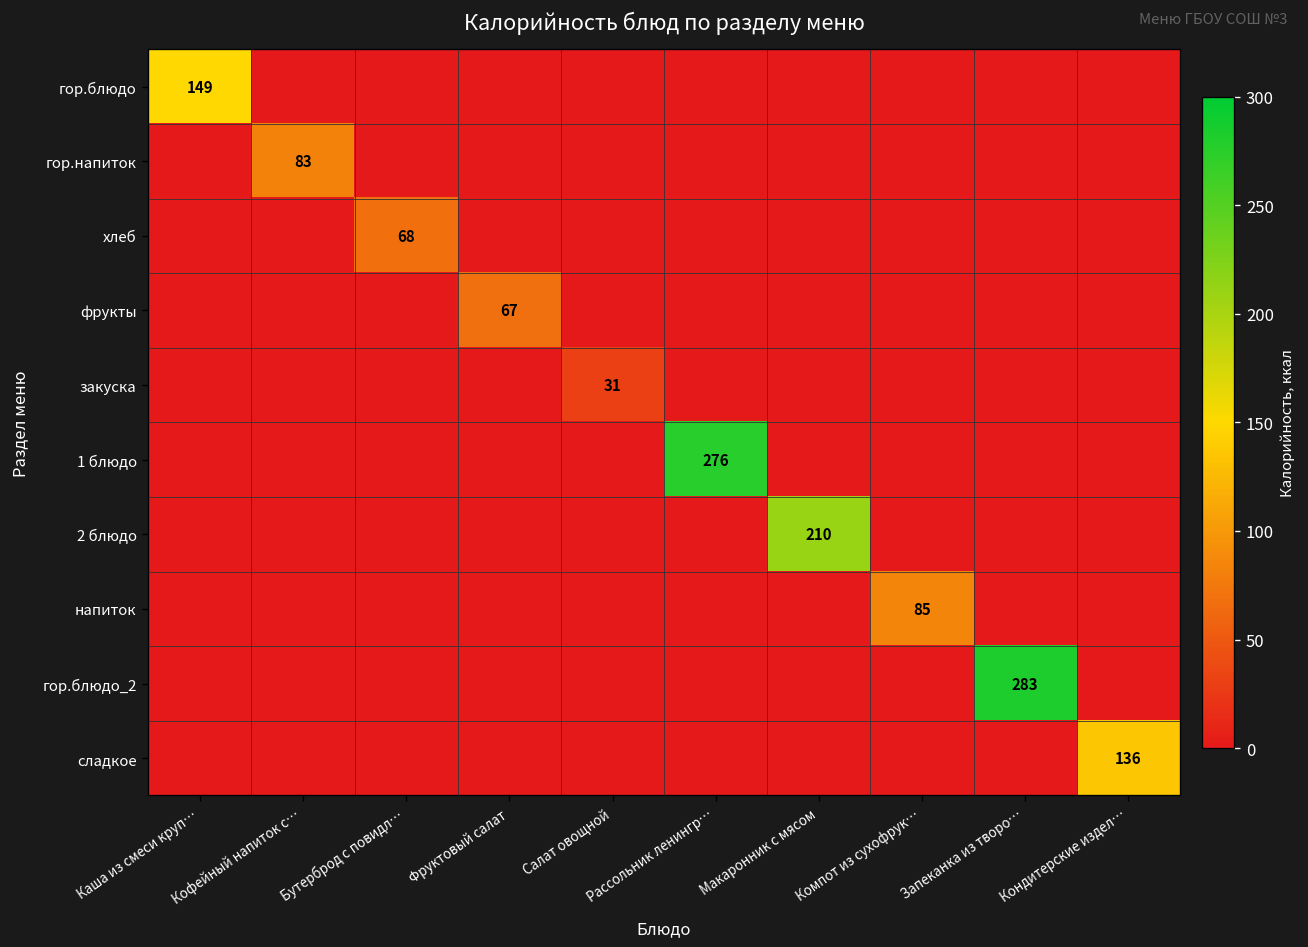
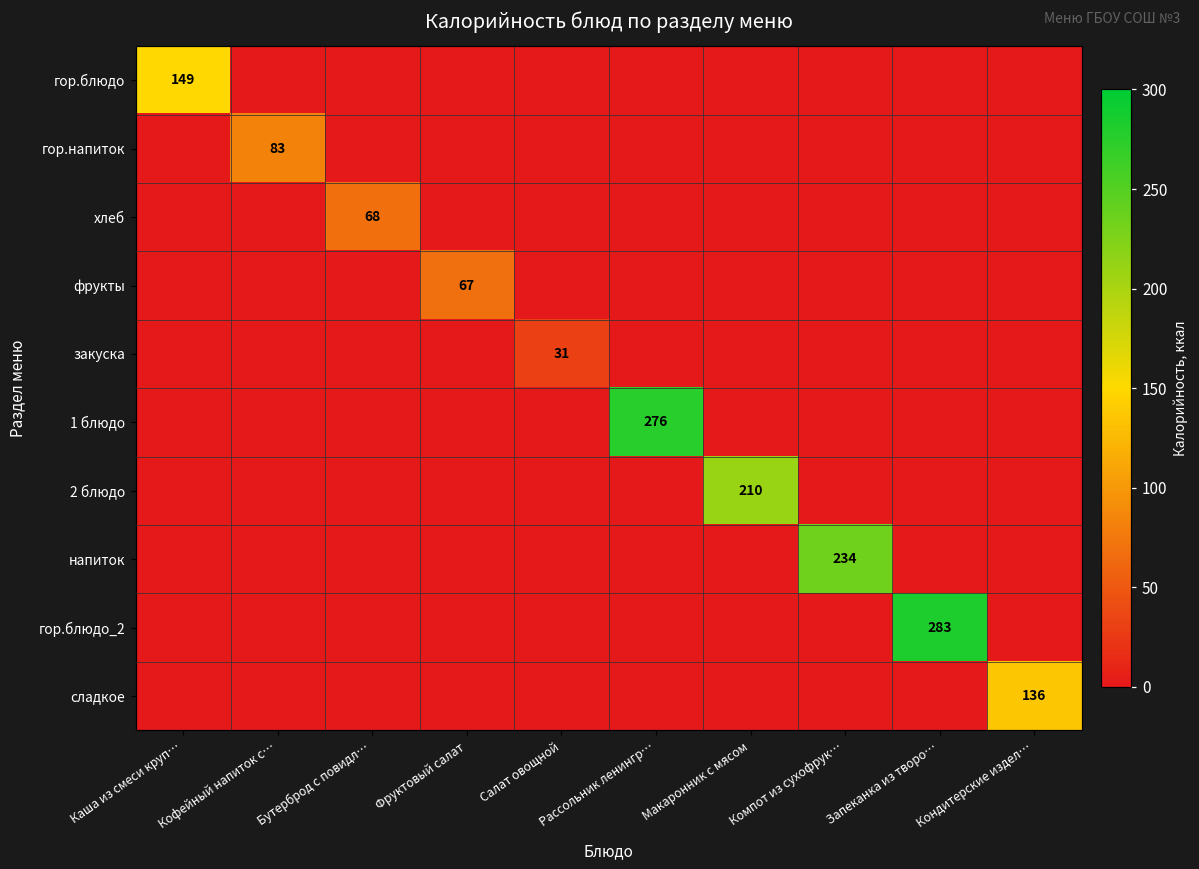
  {
    "гор.блюдо": {
      "Каша из смеси круп…": 149
    },
    "гор.напиток": {
      "Кофейный напиток с…": 83
    },
    "хлеб": {
      "Бутерброд с повидл…": 68
    },
    "фрукты": {
      "Фруктовый салат": 67
    },
    "закуска": {
      "Салат овощной": 31
    },
    "1 блюдо": {
      "Рассольник ленингр…": 276
    },
    "2 блюдо": {
      "Макаронник с мясом": 210
    },
    "напиток": {
-     "Компот из сухофрук…": 85
+     "Компот из сухофрук…": 234
    },
    "гор.блюдо_2": {
      "Запеканка из творо…": 283
    },
    "сладкое": {
      "Кондитерские издел…": 136
    }
  }
